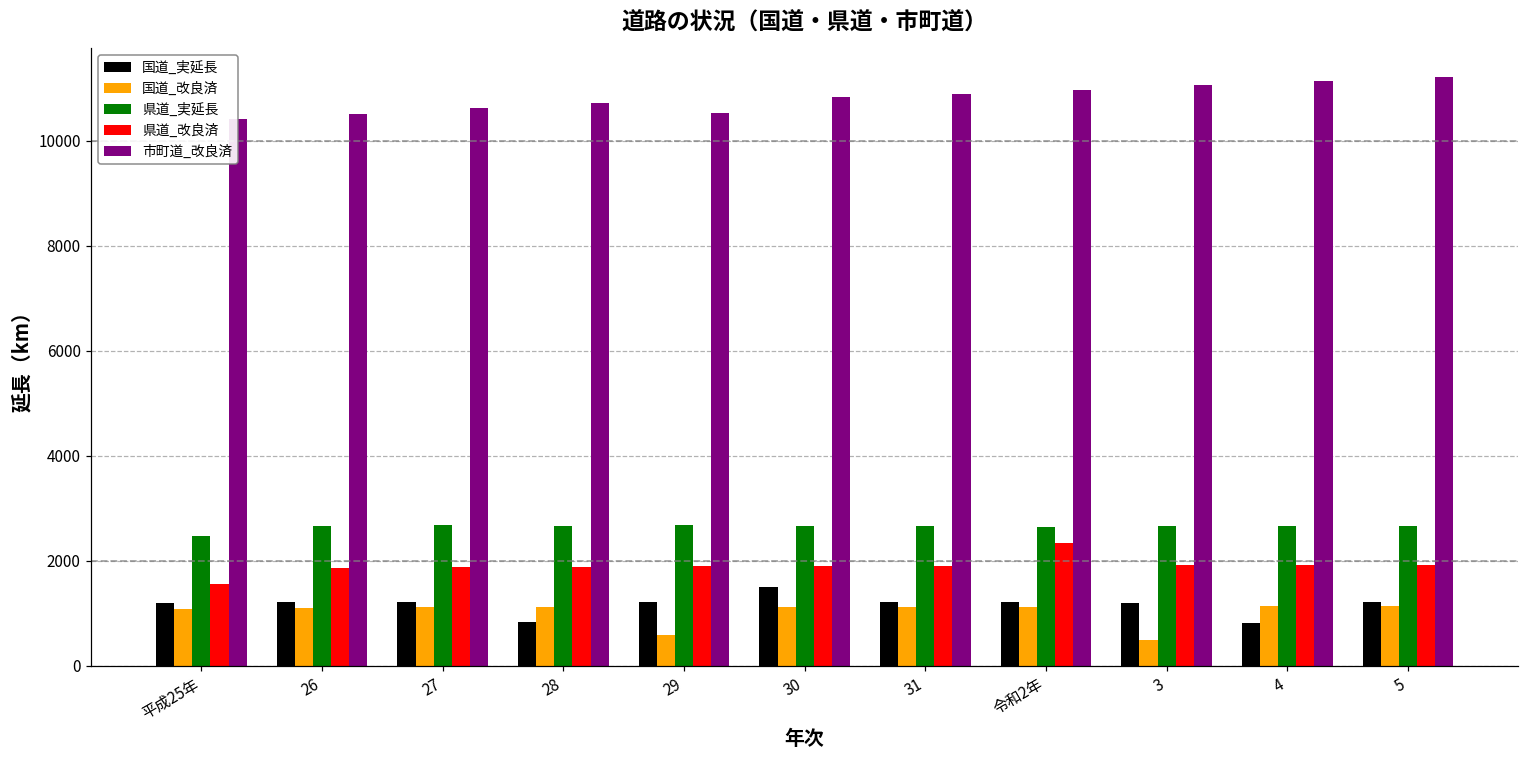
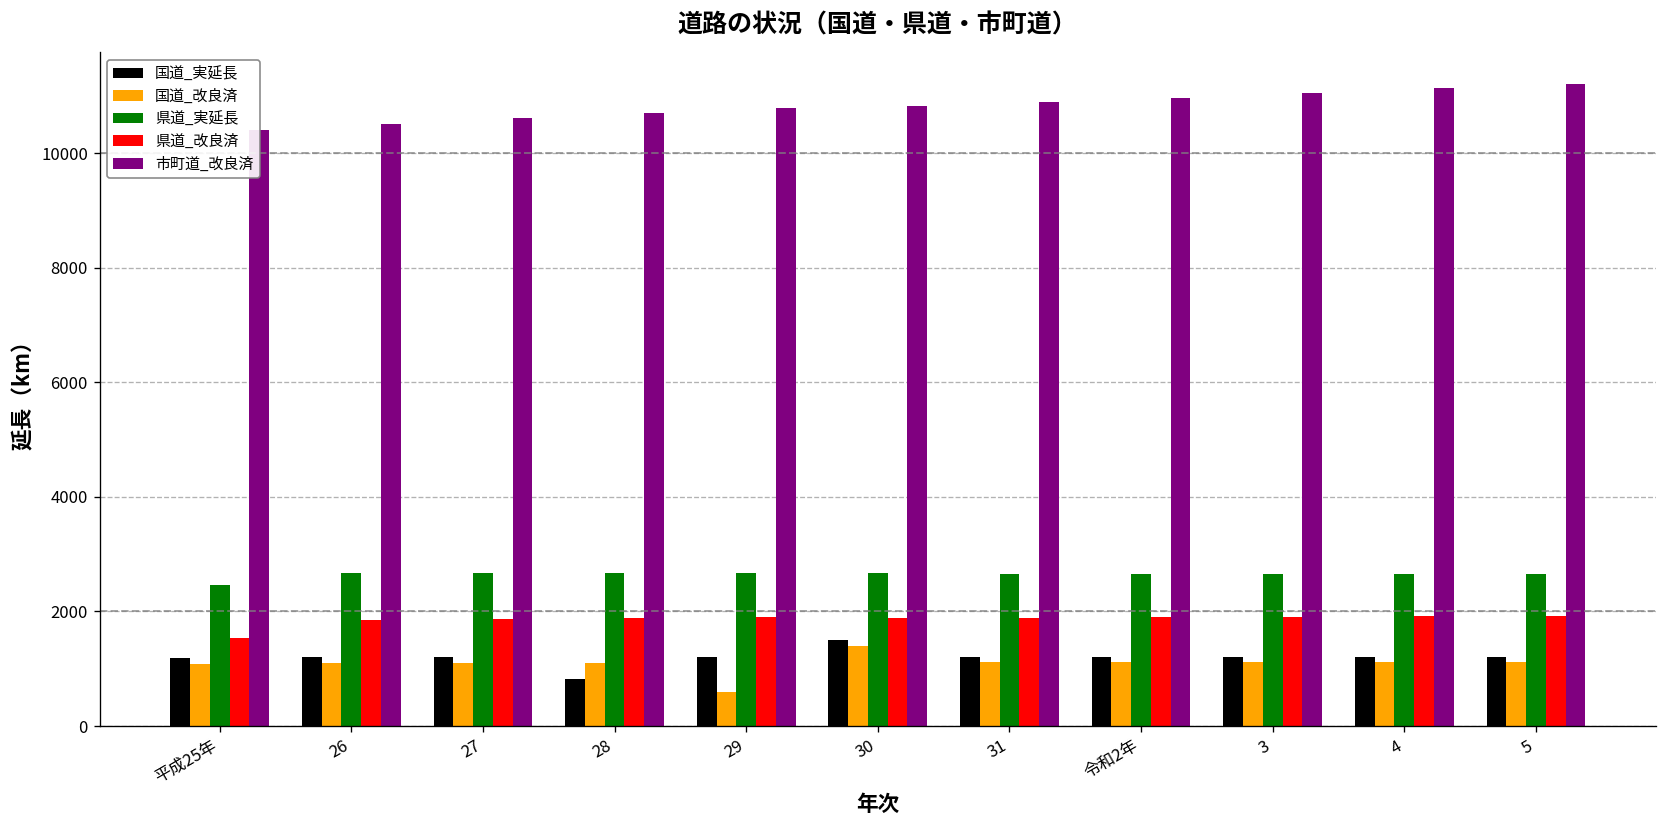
  {
    "国道_実延長": {
      "平成25年": 1200,
      "26": 1200,
      "27": 1200,
      "28": 800,
      "29": 1200,
      "30": 1500,
      "31": 1200,
      "令和2年": 1200,
      "3": 1200,
-     "4": 800,
+     "4": 1200,
      "5": 1200
    },
    "国道_改良済": {
      "平成25年": 1100,
      "26": 1100,
      "27": 1100,
      "28": 1100,
      "29": 600,
-     "30": 1100,
+     "30": 1400,
      "31": 1100,
      "令和2年": 1100,
-     "3": 500,
+     "3": 1100,
      "4": 1100,
      "5": 1100
    },
    "県道_実延長": {
      "平成25年": 2500,
      "26": 2700,
      "27": 2700,
      "28": 2700,
      "29": 2700,
      "30": 2700,
      "31": 2700,
      "令和2年": 2600,
      "3": 2700,
      "4": 2700,
      "5": 2700
    },
    "県道_改良済": {
      "平成25年": 1500,
      "26": 1900,
      "27": 1900,
      "28": 1900,
      "29": 1900,
      "30": 1900,
      "31": 1900,
-     "令和2年": 2300,
+     "令和2年": 1900,
      "3": 1900,
      "4": 1900,
      "5": 1900
    },
    "市町道_改良済": {
      "26": 10500,
      "27": 10600,
      "28": 10700,
-     "29": 10500,
+     "29": 10800,
      "30": 10800,
      "31": 10900,
      "令和2年": 11000,
      "3": 11000,
      "4": 11100,
      "5": 11200
    }
  }
